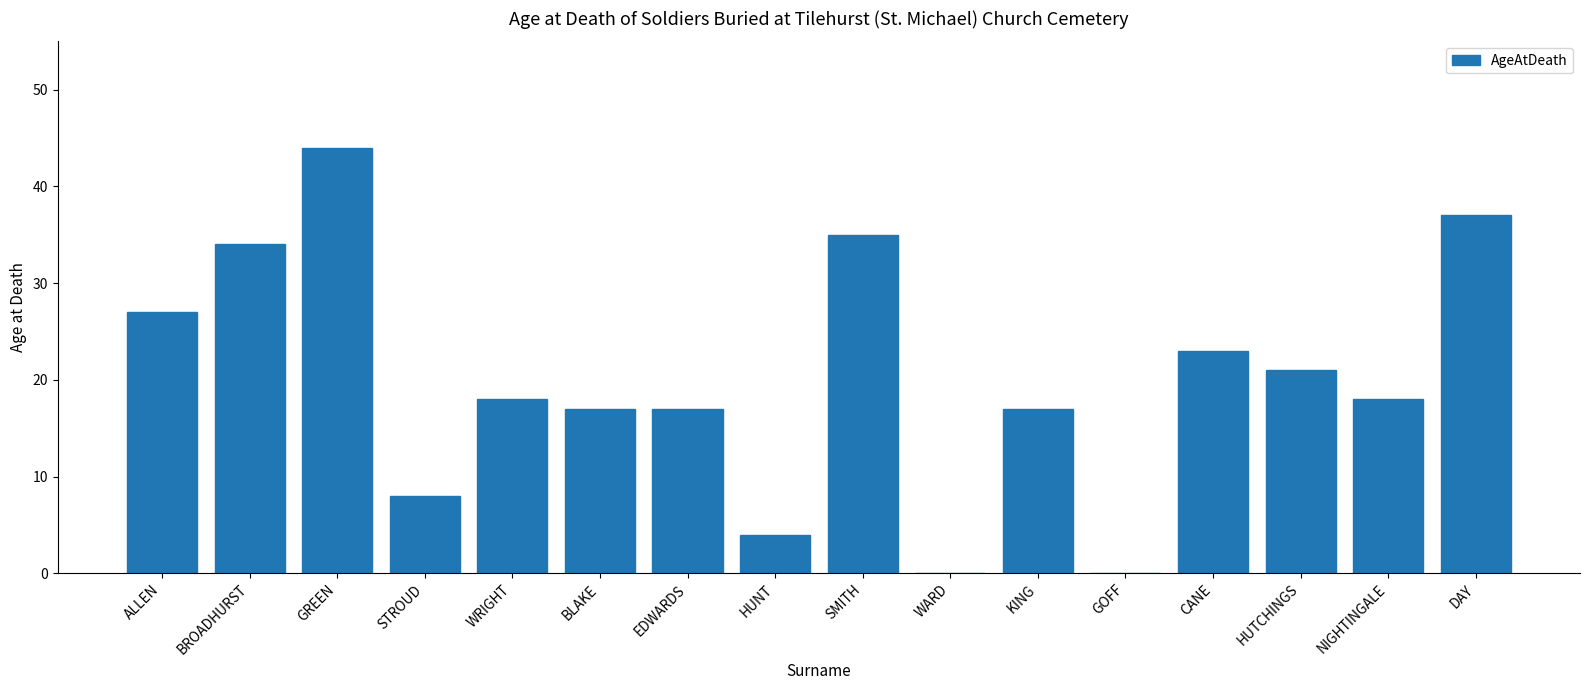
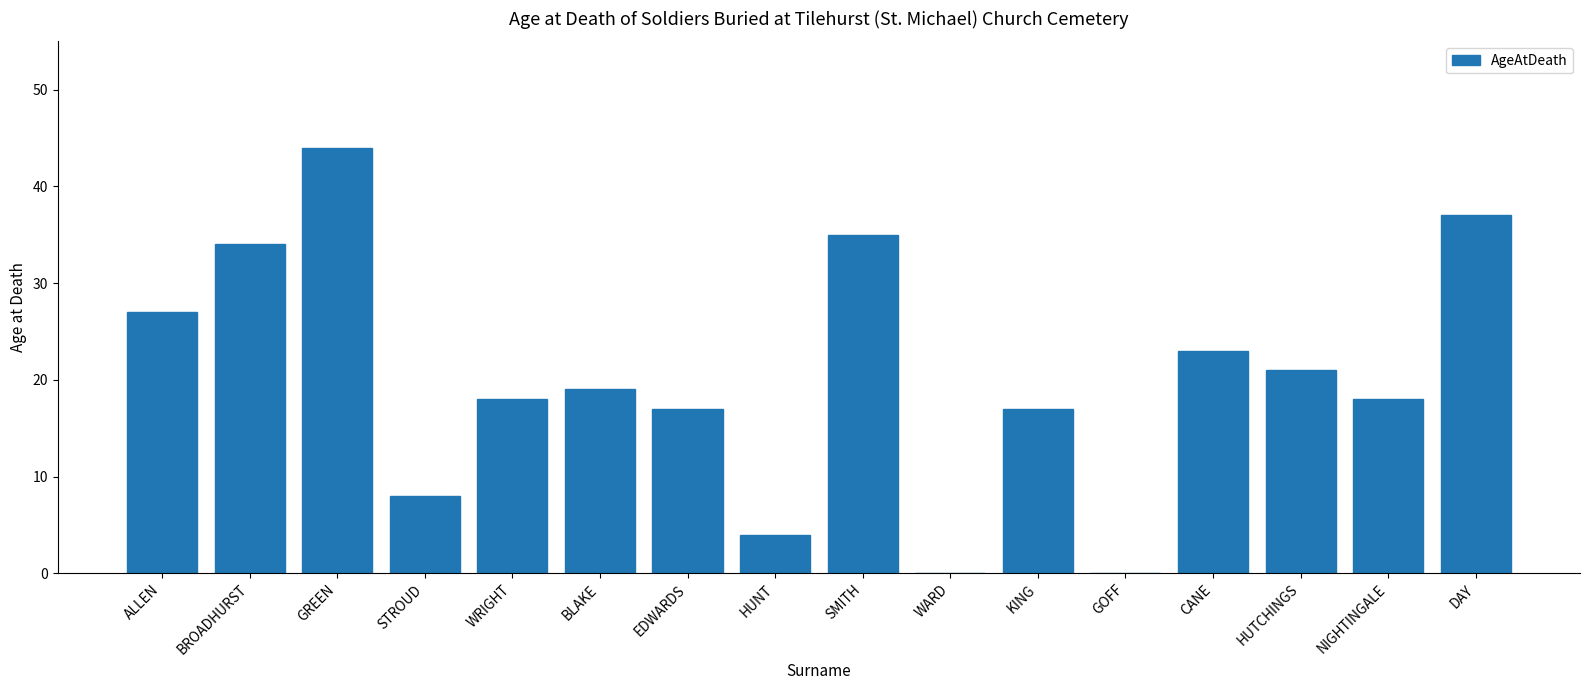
  {
    "ALLEN": 27,
    "BROADHURST": 34,
    "GREEN": 44,
    "STROUD": 8,
    "WRIGHT": 18,
-   "BLAKE": 17,
+   "BLAKE": 19,
    "EDWARDS": 17,
    "HUNT": 4,
    "SMITH": 35,
    "WARD": 0,
    "KING": 17,
    "GOFF": 0,
    "CANE": 23,
    "HUTCHINGS": 21,
    "NIGHTINGALE": 18,
    "DAY": 37
  }
